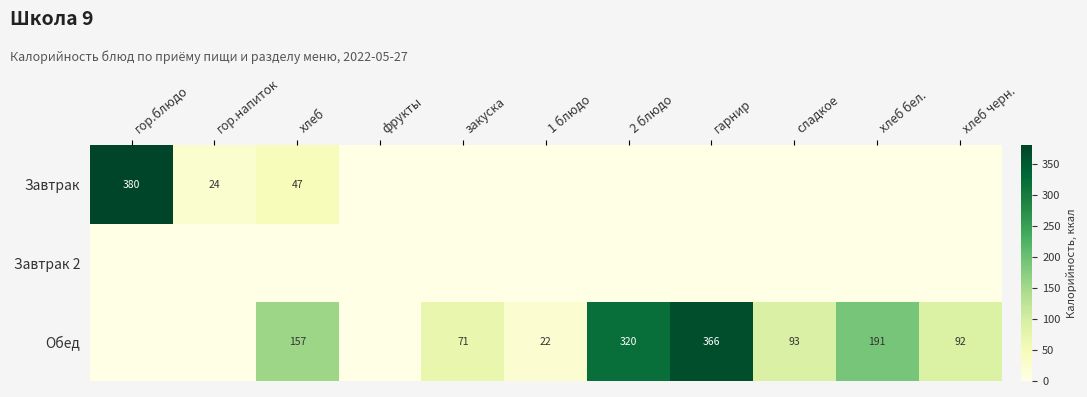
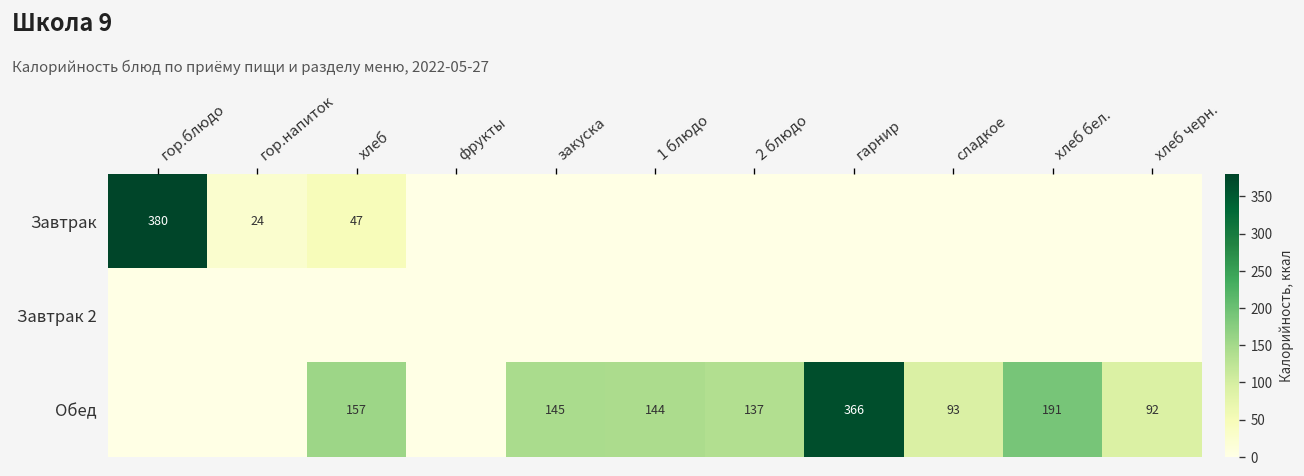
  {
    "Завтрак": {
      "гор.блюдо": 380,
      "гор.напиток": 24,
      "хлеб": 47
    },
    "Обед": {
      "хлеб": 157,
-     "закуска": 71,
-     "1 блюдо": 22,
-     "2 блюдо": 320,
+     "закуска": 145,
+     "1 блюдо": 144,
+     "2 блюдо": 137,
      "гарнир": 366,
      "сладкое": 93,
      "хлеб бел.": 191,
      "хлеб черн.": 92
    }
  }
